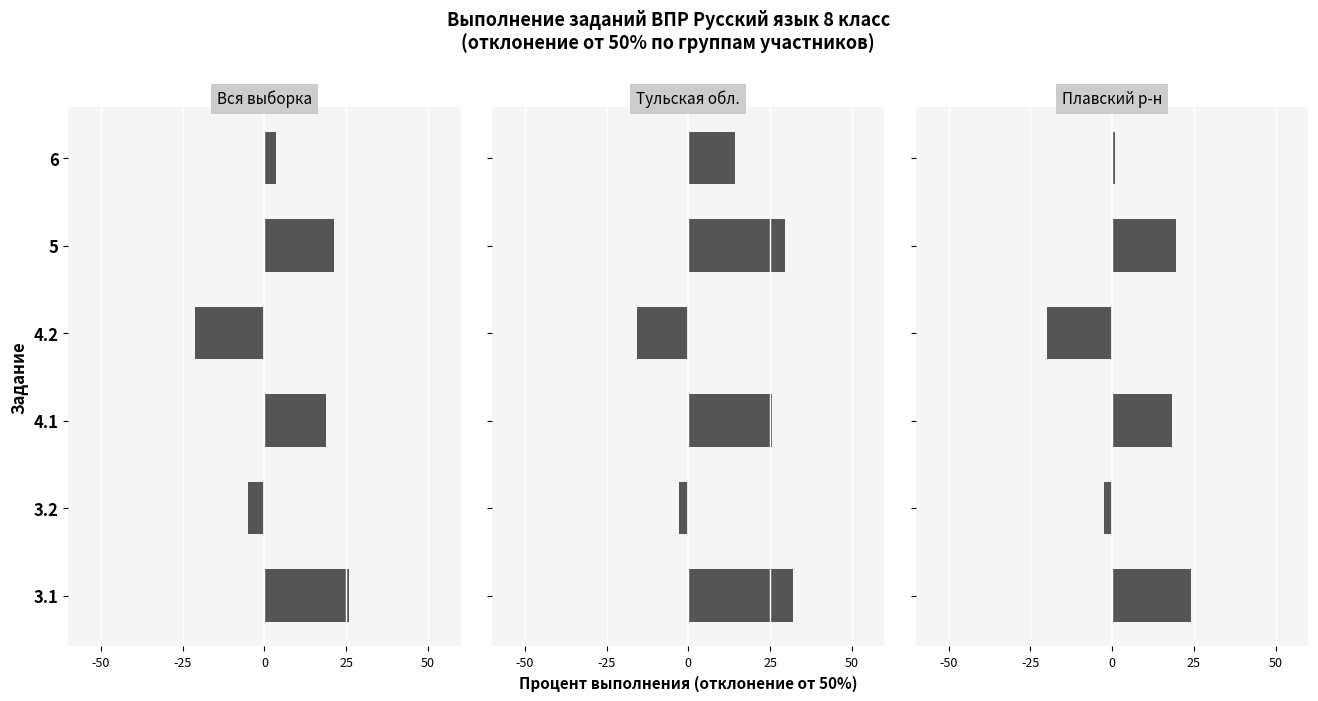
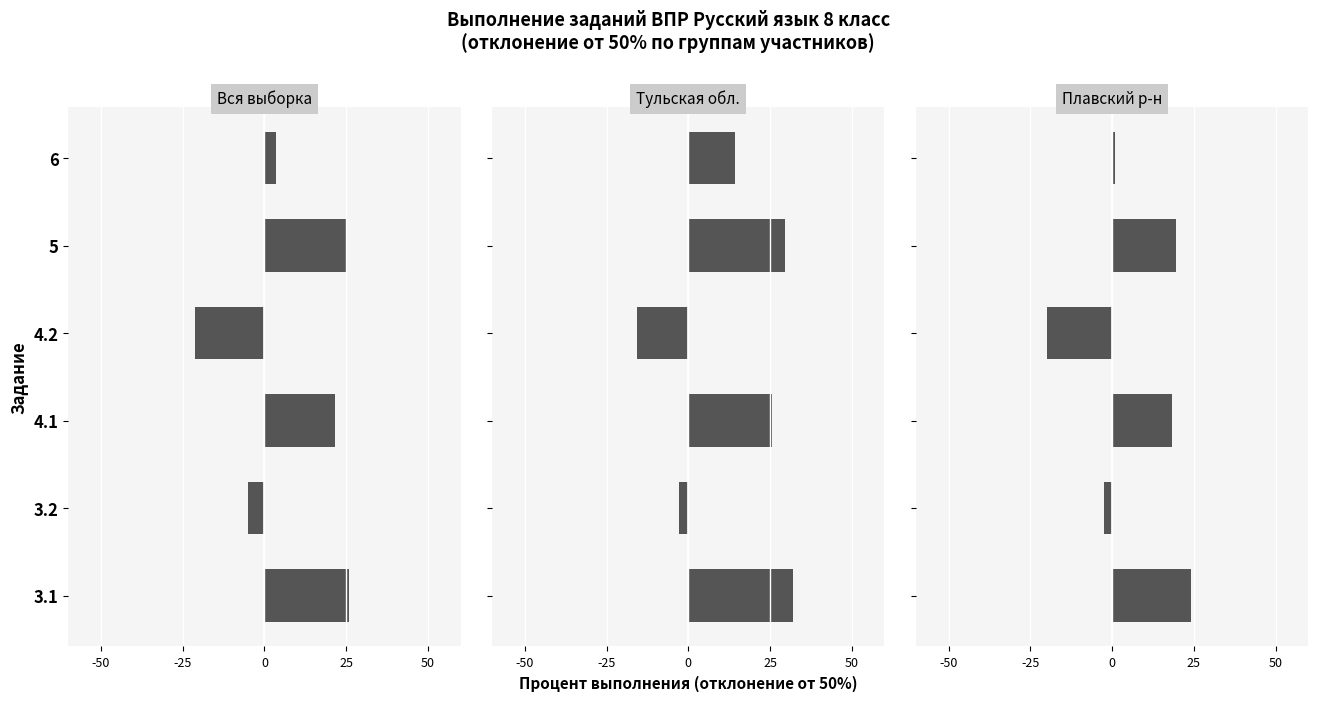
  {
    "Вся выборка": {
      "6": 4,
-     "5": 21,
+     "5": 25,
      "4.2": -21,
-     "4.1": 19,
+     "4.1": 22,
      "3.2": -5,
      "3.1": 26
    }
  }
